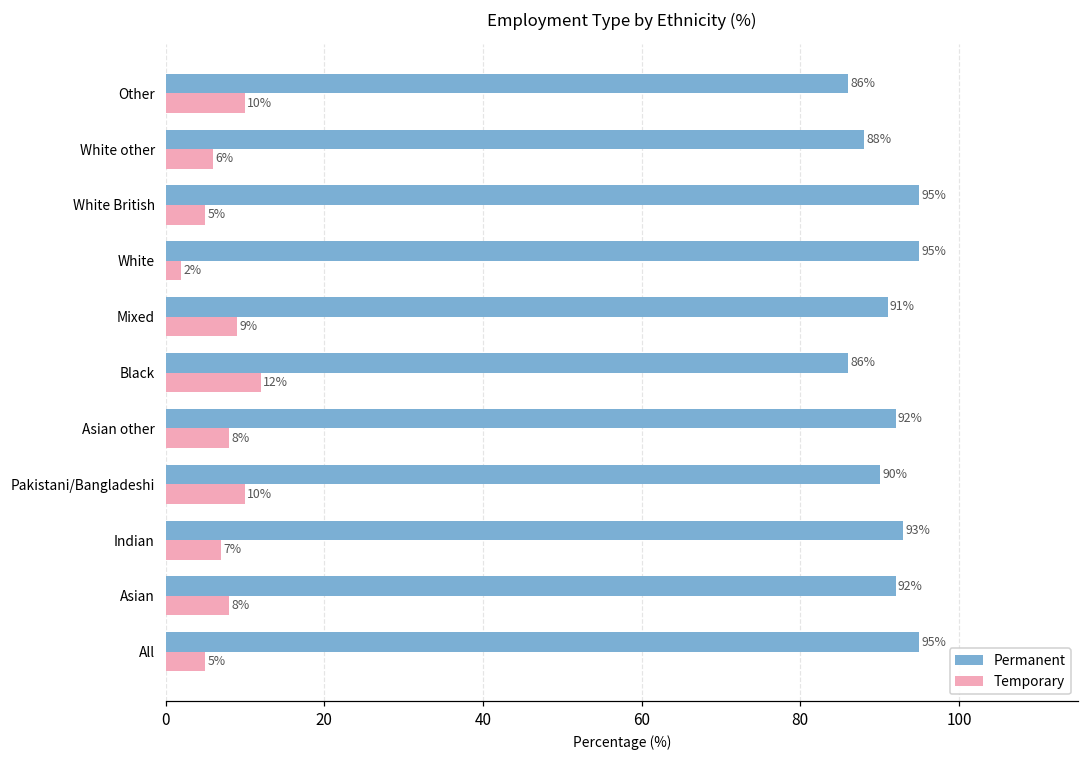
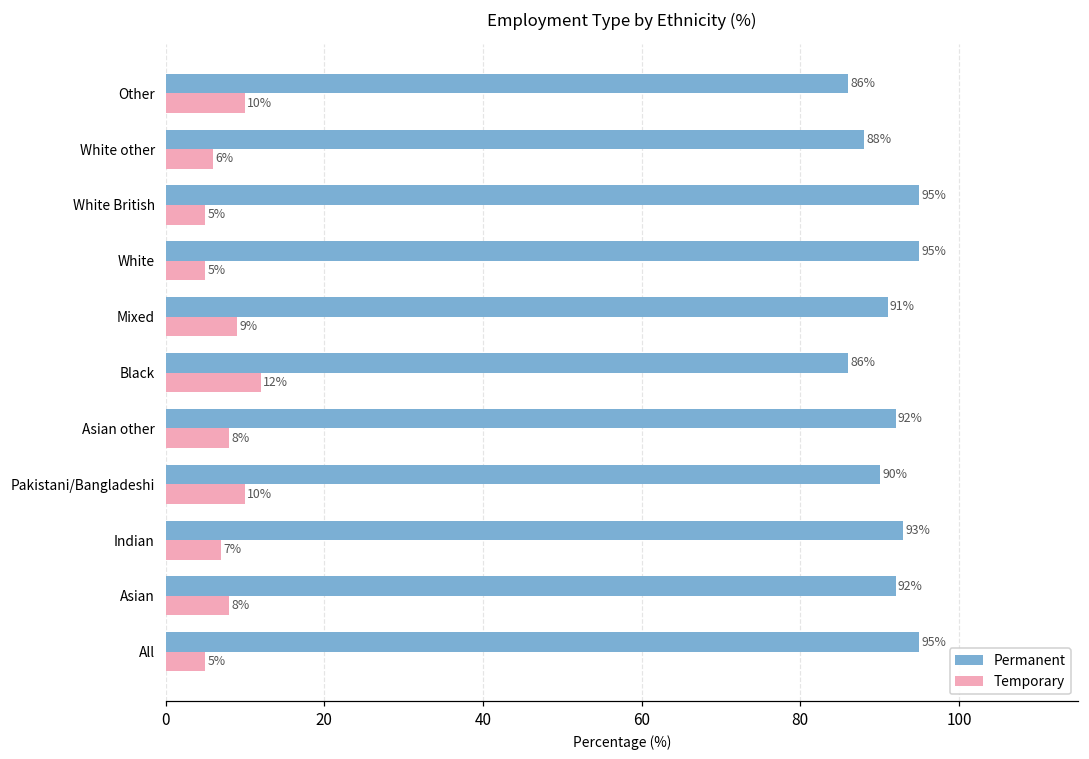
  {
    "Permanent": {
      "Other": "86%",
      "White other": "88%",
      "White British": "95%",
      "White": "95%",
      "Mixed": "91%",
      "Black": "86%",
      "Asian other": "92%",
      "Pakistani/Bangladeshi": "90%",
      "Indian": "93%",
      "Asian": "92%",
      "All": "95%"
    },
    "Temporary": {
      "Other": "10%",
      "White other": "6%",
      "White British": "5%",
-     "White": "2%",
+     "White": "5%",
      "Mixed": "9%",
      "Black": "12%",
      "Asian other": "8%",
      "Pakistani/Bangladeshi": "10%",
      "Indian": "7%",
      "Asian": "8%",
      "All": "5%"
    }
  }
